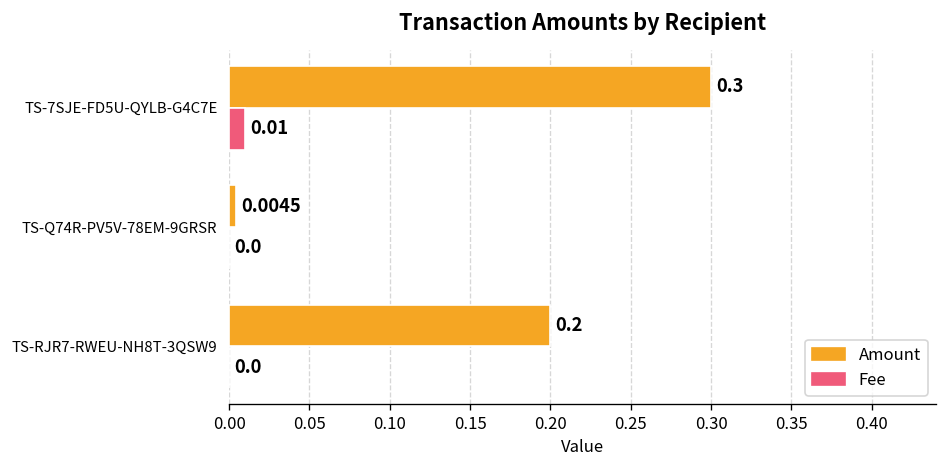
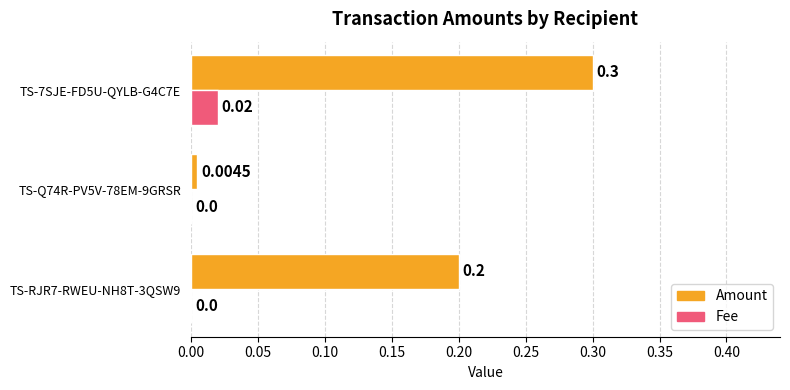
  {
    "Amount": {
      "TS-7SJE-FD5U-QYLB-G4C7E": 0.3,
      "TS-Q74R-PV5V-78EM-9GRSR": 0.0045,
      "TS-RJR7-RWEU-NH8T-3QSW9": 0.2
    },
    "Fee": {
-     "TS-7SJE-FD5U-QYLB-G4C7E": 0.01,
+     "TS-7SJE-FD5U-QYLB-G4C7E": 0.02,
      "TS-Q74R-PV5V-78EM-9GRSR": 0.0,
      "TS-RJR7-RWEU-NH8T-3QSW9": 0.0
    }
  }
